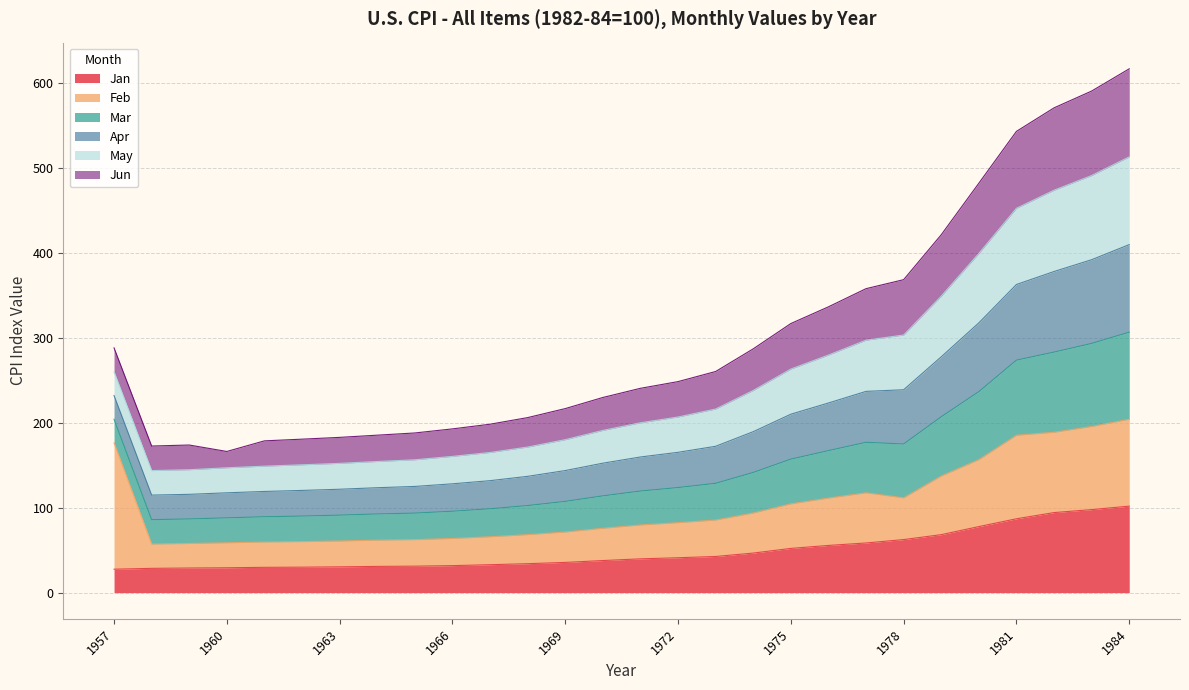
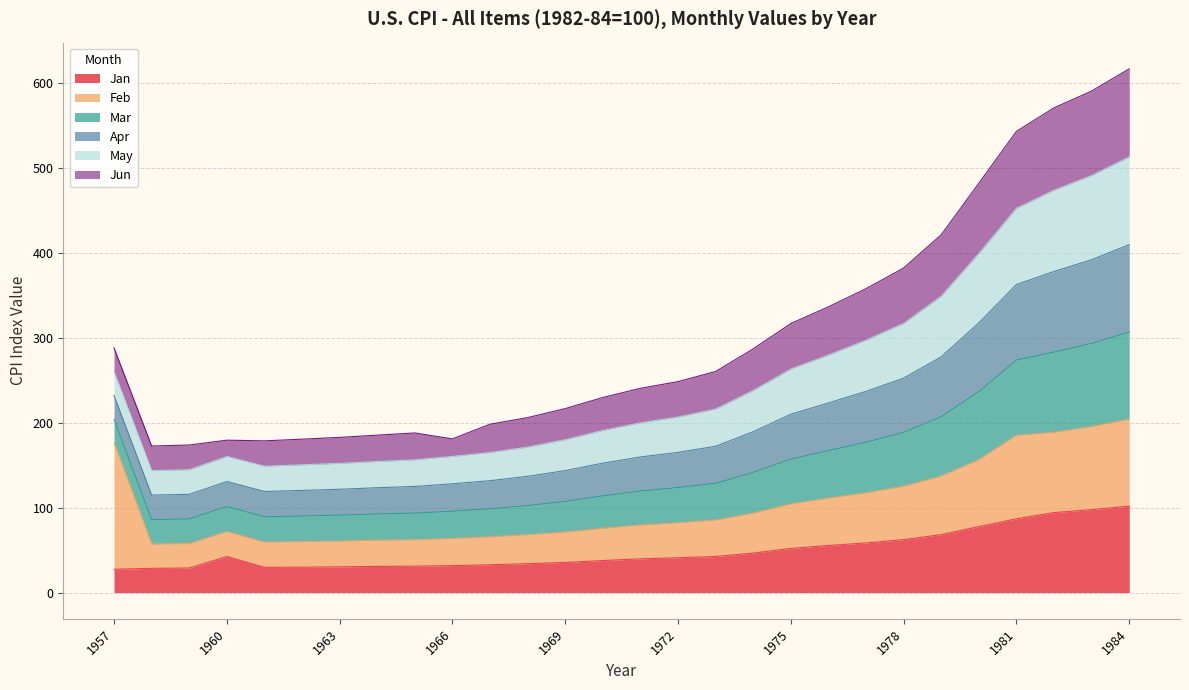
  {
    "Jan": {
      "1957": 30,
-     "1960": 30,
+     "1960": 40,
      "1963": 30,
      "1966": 30,
      "1969": 40,
      "1972": 40,
      "1975": 50,
      "1978": 60,
      "1981": 90,
      "1984": 100
    },
    "Feb": {
      "1957": 150,
      "1960": 30,
      "1963": 30,
      "1966": 30,
      "1969": 40,
      "1972": 40,
      "1975": 50,
-     "1978": 50,
+     "1978": 60,
      "1981": 100,
      "1984": 100
    },
    "May": {
      "1957": 30,
      "1960": 30,
      "1963": 30,
      "1966": 30,
      "1969": 40,
      "1972": 40,
      "1975": 50,
      "1978": 60,
      "1981": 90,
      "1984": 100
    },
    "Jun": {
      "1957": 30,
      "1960": 20,
      "1963": 30,
-     "1966": 30,
+     "1966": 20,
      "1969": 40,
      "1972": 40,
      "1975": 50,
      "1978": 70,
      "1981": 90,
      "1984": 100
    }
  }
